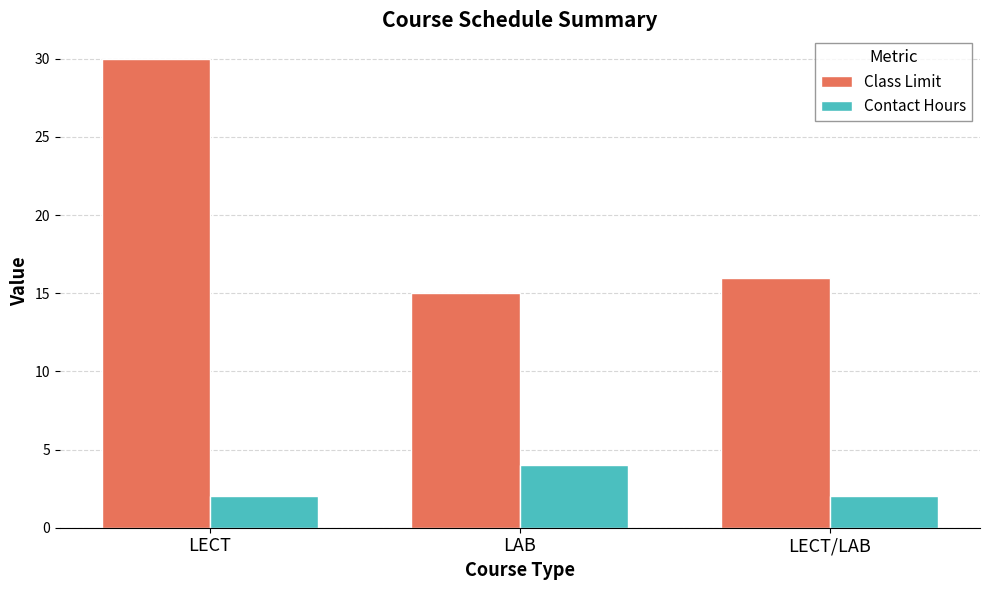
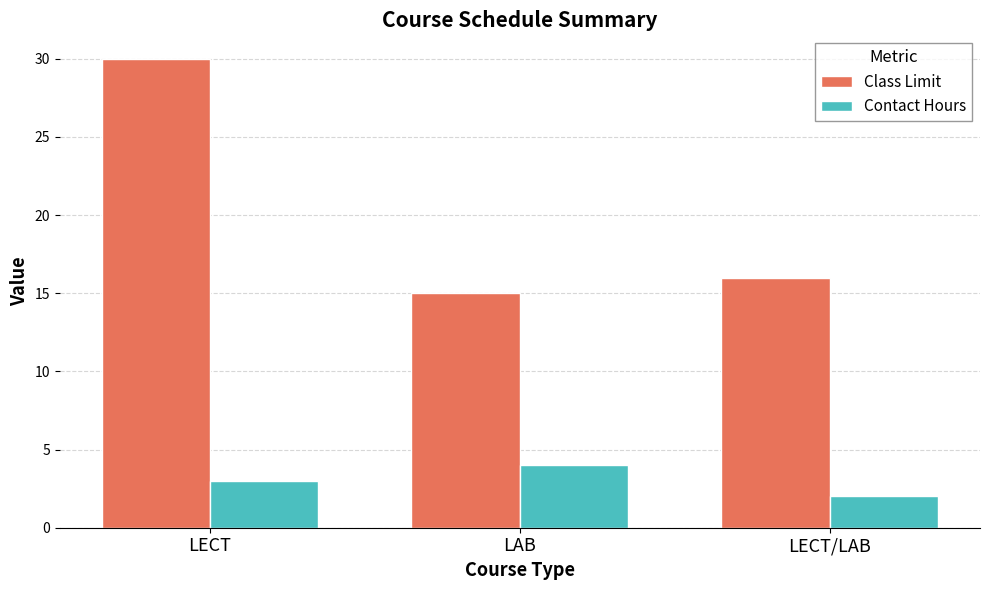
  {
    "Class Limit": {
      "LECT": 30,
      "LAB": 15,
      "LECT/LAB": 16
    },
    "Contact Hours": {
-     "LECT": 2,
+     "LECT": 3,
      "LAB": 4,
      "LECT/LAB": 2
    }
  }
